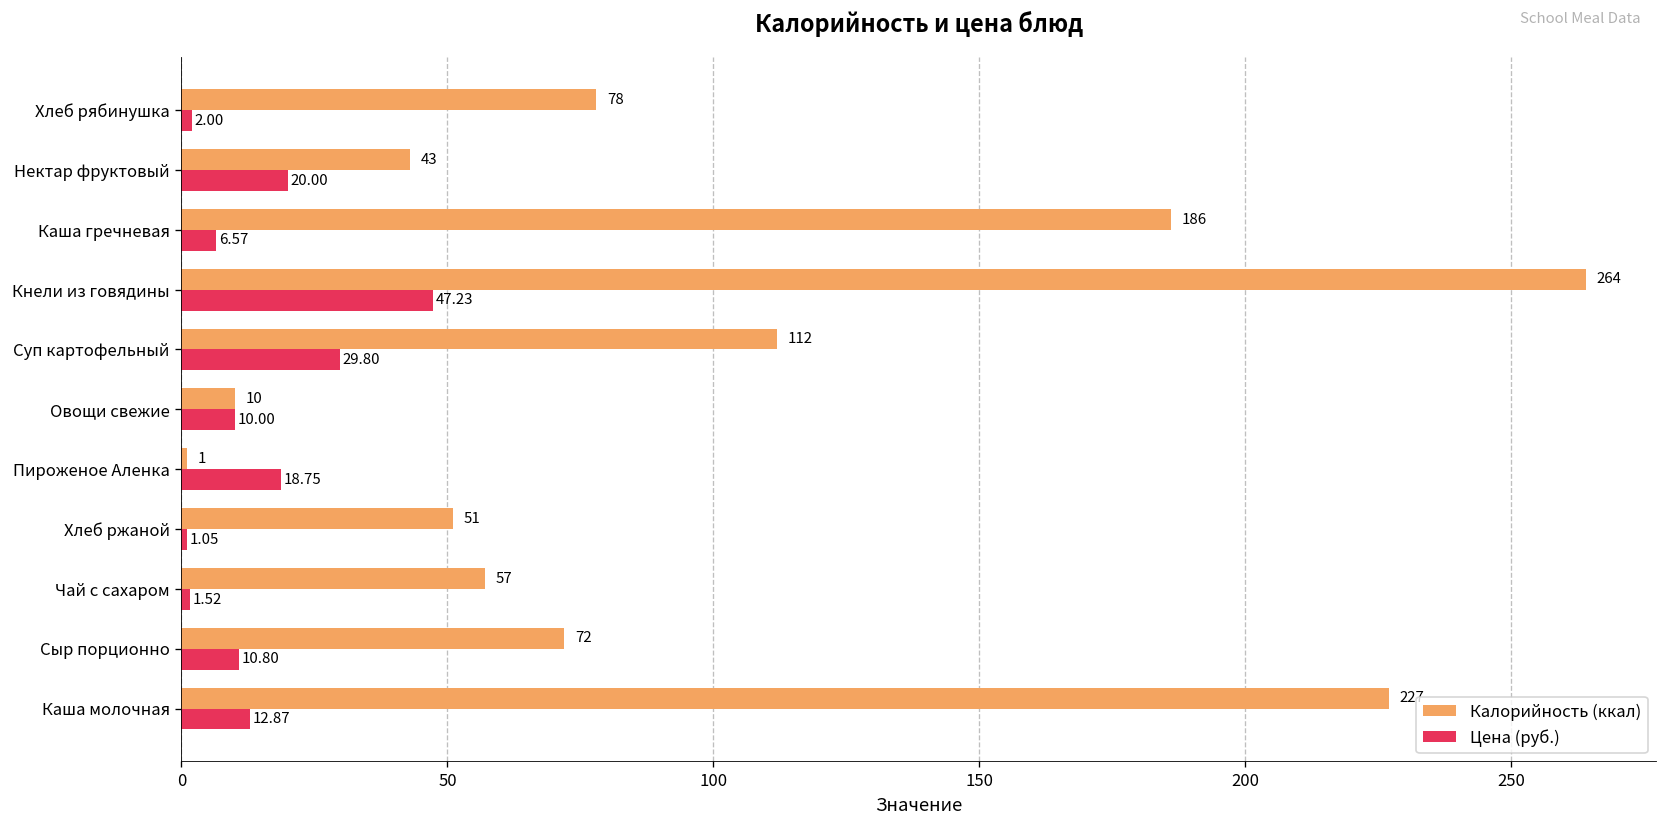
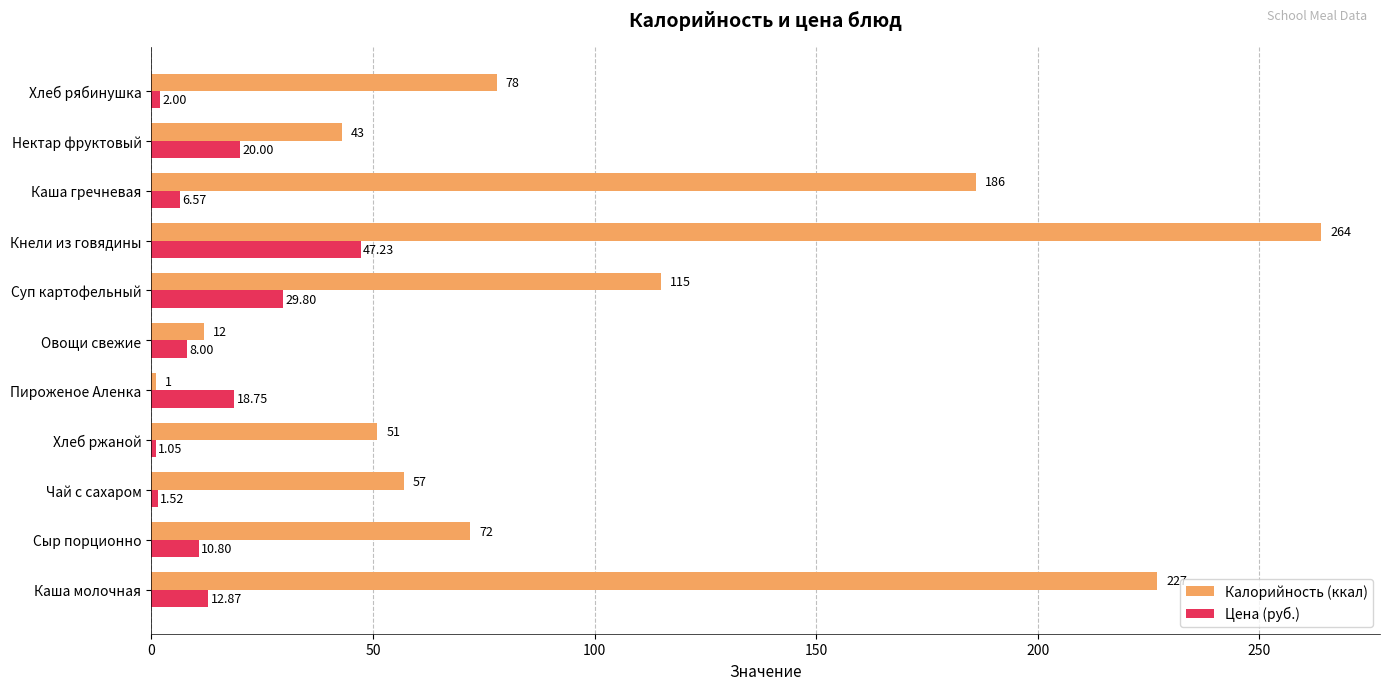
  {
    "Калорийность (ккал)": {
      "Хлеб рябинушка": 78,
      "Нектар фруктовый": 43,
      "Каша гречневая": 186,
      "Кнели из говядины": 264,
-     "Суп картофельный": 112,
-     "Овощи свежие": 10,
+     "Суп картофельный": 115,
+     "Овощи свежие": 12,
      "Пироженое Аленка": 1,
      "Хлеб ржаной": 51,
      "Чай с сахаром": 57,
      "Сыр порционно": 72
    },
    "Цена (руб.)": {
      "Хлеб рябинушка": 2.00,
      "Нектар фруктовый": 20.00,
      "Каша гречневая": 6.57,
      "Кнели из говядины": 47.23,
      "Суп картофельный": 29.80,
-     "Овощи свежие": 10.00,
+     "Овощи свежие": 8.00,
      "Пироженое Аленка": 18.75,
      "Хлеб ржаной": 1.05,
      "Чай с сахаром": 1.52,
      "Сыр порционно": 10.80,
      "Каша молочная": 12.87
    }
  }
